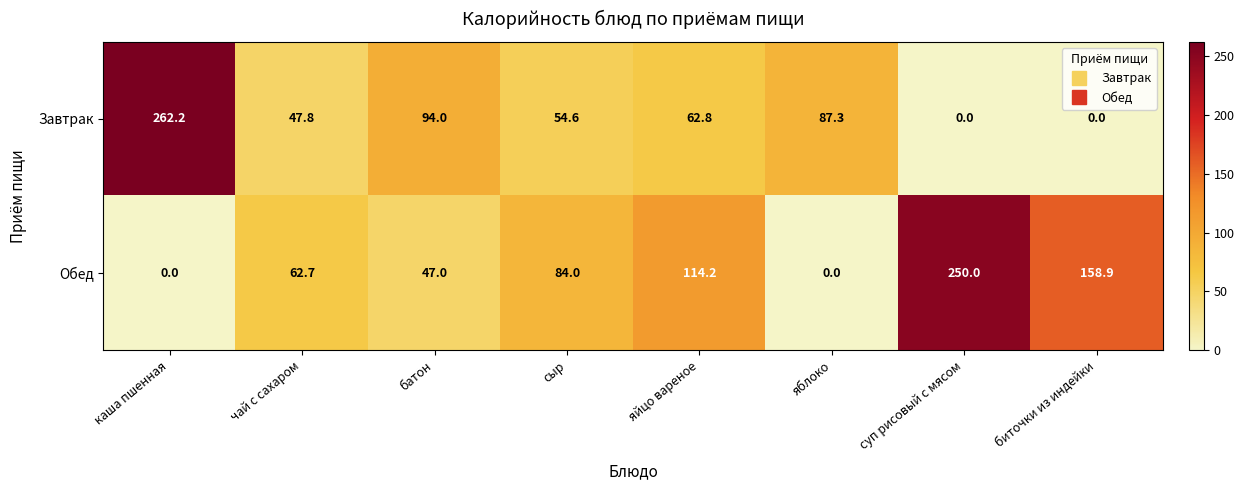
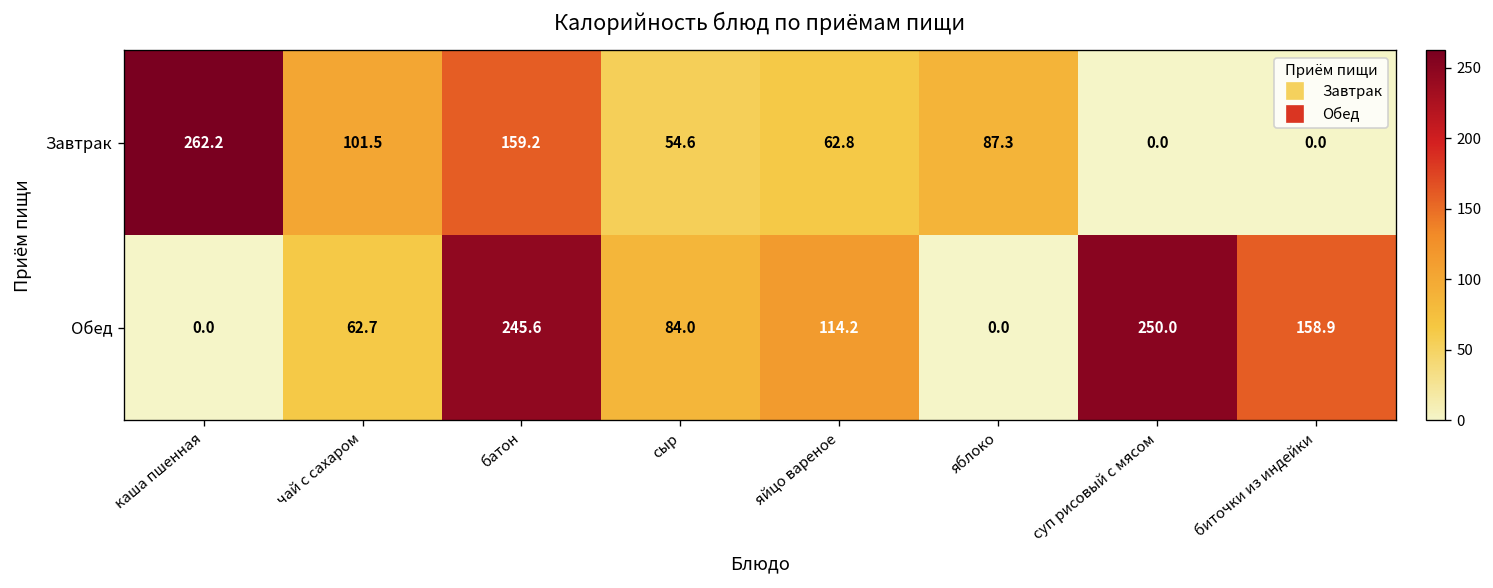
  {
    "Завтрак": {
      "каша пшенная": 262.2,
-     "чай с сахаром": 47.8,
-     "батон": 94.0,
+     "чай с сахаром": 101.5,
+     "батон": 159.2,
      "сыр": 54.6,
      "яйцо вареное": 62.8,
      "яблоко": 87.3,
      "суп рисовый с мясом": 0.0,
      "биточки из индейки": 0.0
    },
    "Обед": {
      "каша пшенная": 0.0,
      "чай с сахаром": 62.7,
-     "батон": 47.0,
+     "батон": 245.6,
      "сыр": 84.0,
      "яйцо вареное": 114.2,
      "яблоко": 0.0,
      "суп рисовый с мясом": 250.0,
      "биточки из индейки": 158.9
    }
  }
